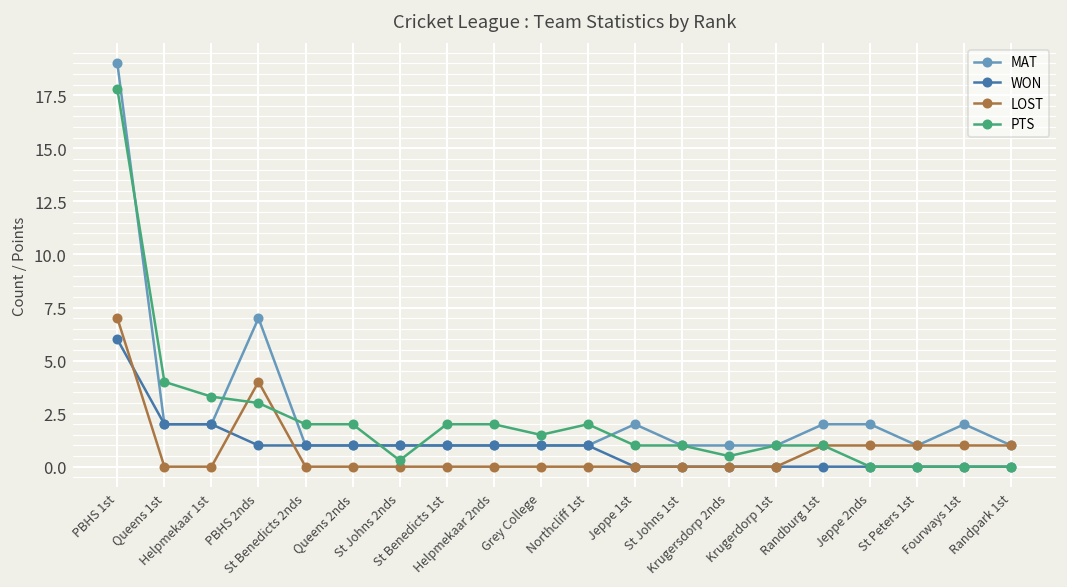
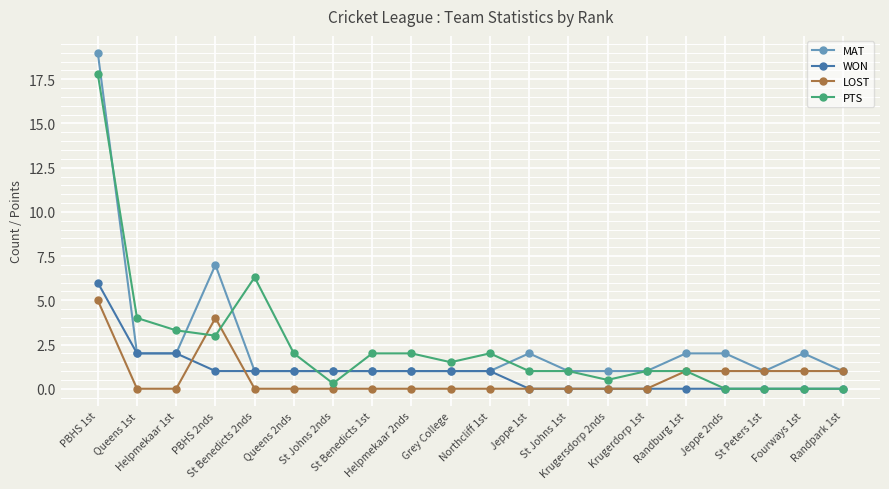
  {
    "LOST": {
-     "PBHS 1st": 7,
+     "PBHS 1st": 5,
      "Queens 1st": 0,
      "Helpmekaar 1st": 0,
      "PBHS 2nds": 4,
      "St Benedicts 2nds": 0,
      "Queens 2nds": 0,
      "St Johns 2nds": 0,
      "St Benedicts 1st": 0,
      "Helpmekaar 2nds": 0,
      "Grey College": 0,
      "Northcliff 1st": 0,
      "Jeppe 2nds": 1,
      "Fourways 1st": 1
    },
    "PTS": {
      "PBHS 1st": 17.8,
      "Queens 1st": 4.0,
      "Helpmekaar 1st": 3.3,
      "PBHS 2nds": 3.0,
-     "St Benedicts 2nds": 2.0,
+     "St Benedicts 2nds": 6.3,
      "Queens 2nds": 2.0,
      "St Johns 2nds": 0.3,
      "St Benedicts 1st": 2.0,
      "Helpmekaar 2nds": 2.0,
      "Grey College": 1.5,
      "Northcliff 1st": 2.0,
      "Jeppe 1st": 1.0,
      "Krugersdorp 2nds": 0.5
    }
  }
